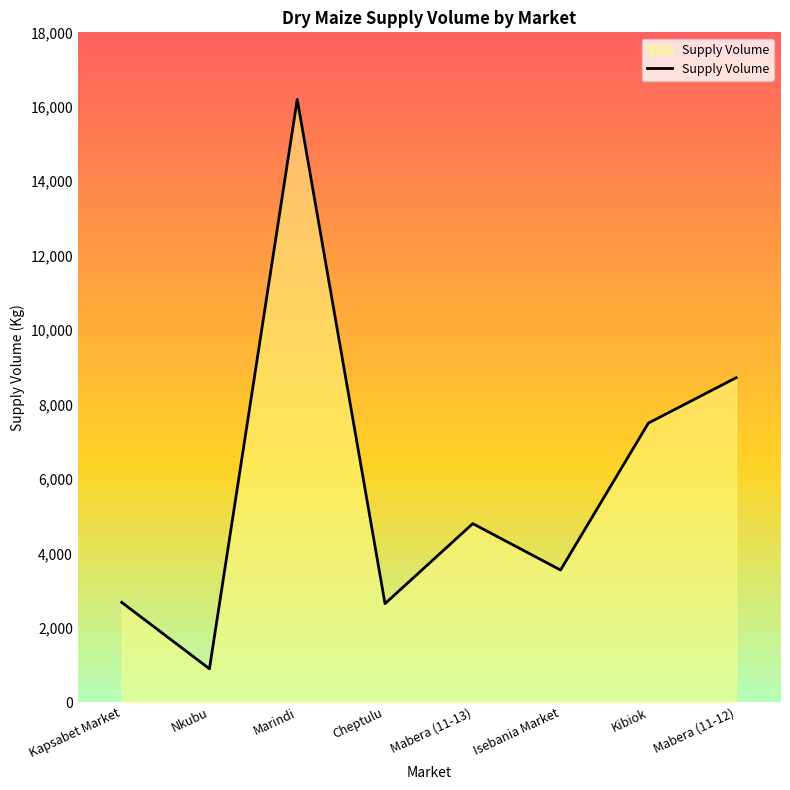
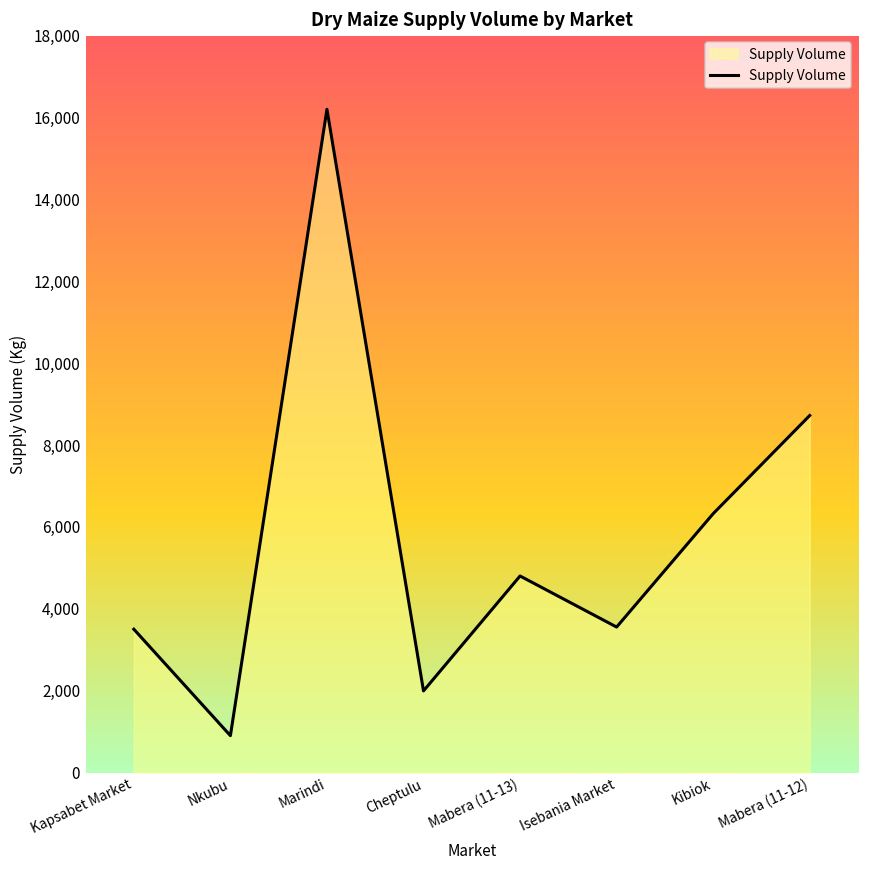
  {
-   "Kapsabet Market": "2,700",
+   "Kapsabet Market": "3,500",
    "Nkubu": "900",
    "Marindi": "16,200",
-   "Cheptulu": "2,700",
+   "Cheptulu": "2,000",
    "Mabera (11-13)": "4,800",
    "Isebania Market": "3,600",
-   "Kibiok": "7,500",
+   "Kibiok": "6,300",
    "Mabera (11-12)": "8,700"
  }
